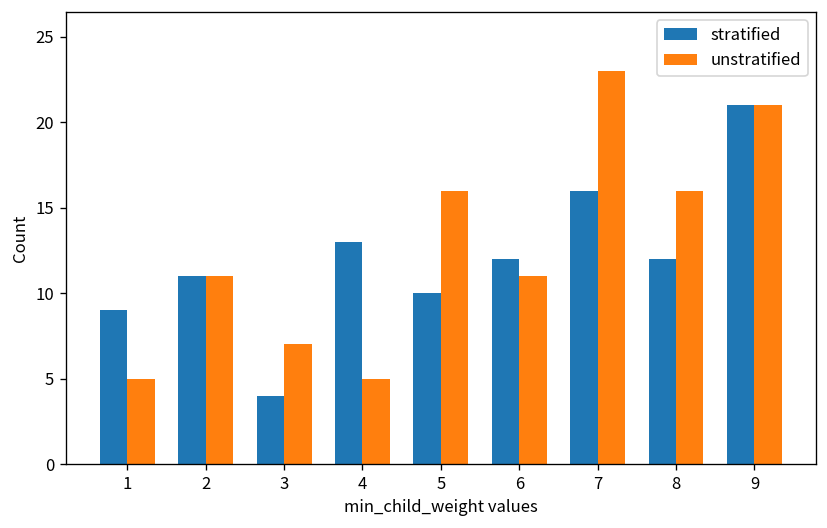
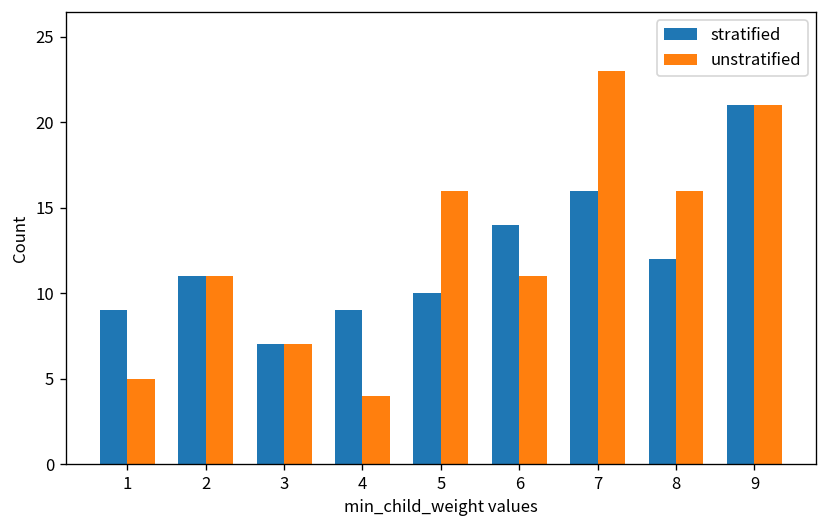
  {
    "stratified": {
      "1": 9,
      "2": 11,
-     "3": 4,
-     "4": 13,
+     "3": 7,
+     "4": 9,
      "5": 10,
-     "6": 12,
+     "6": 14,
      "7": 16,
      "8": 12,
      "9": 21
    },
    "unstratified": {
      "1": 5,
      "2": 11,
      "3": 7,
-     "4": 5,
+     "4": 4,
      "5": 16,
      "6": 11,
      "7": 23,
      "8": 16,
      "9": 21
    }
  }
